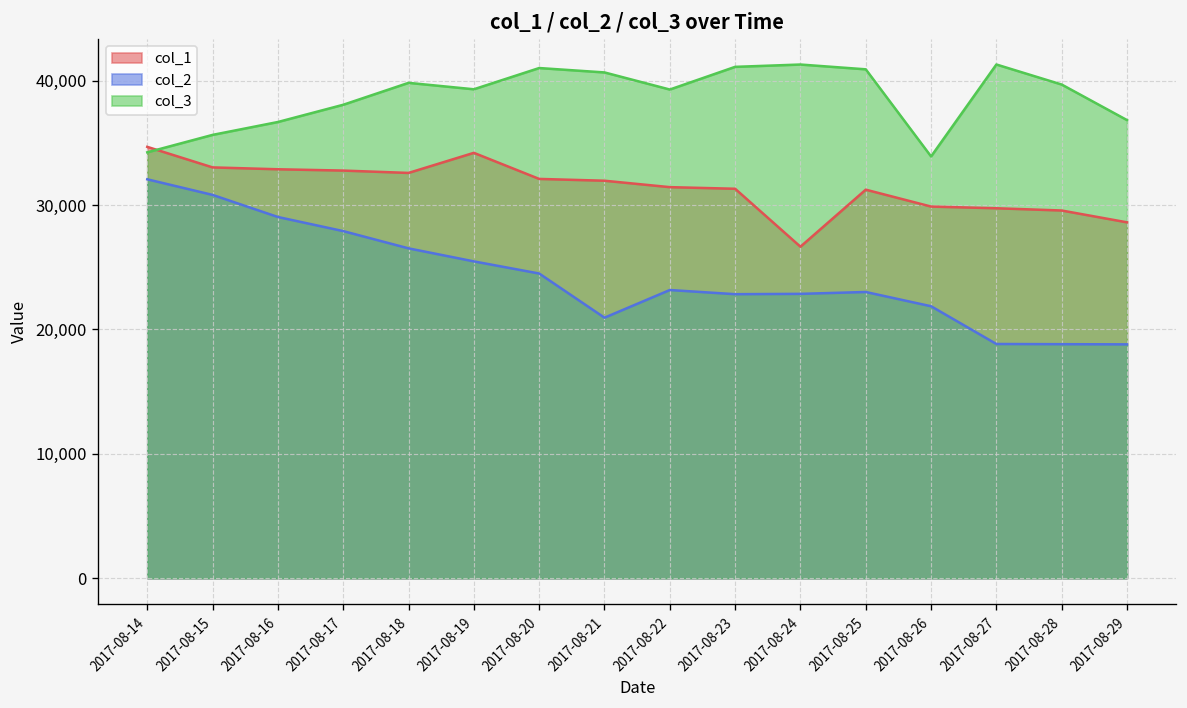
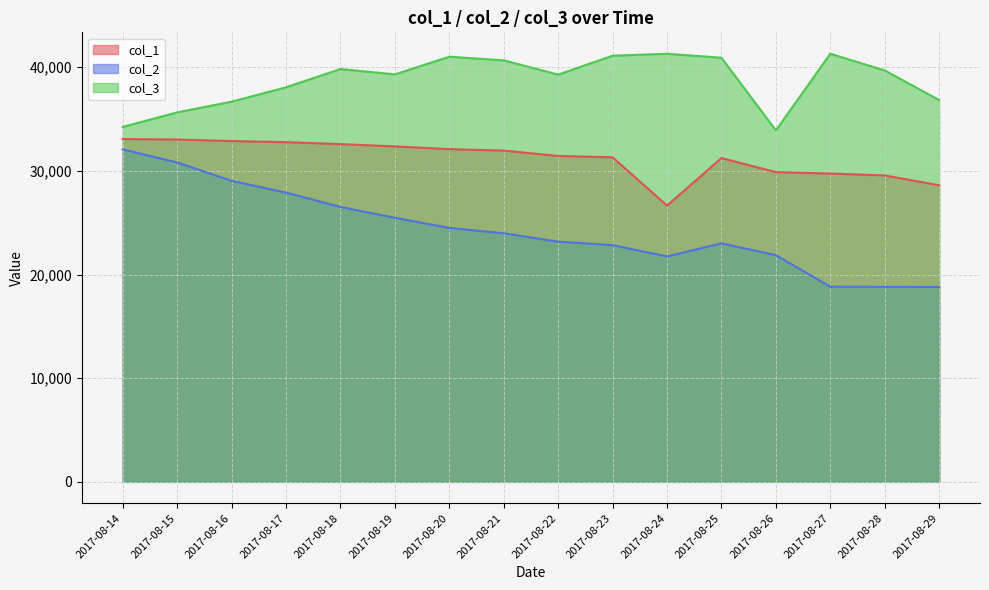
  {
    "col_1": {
-     "2017-08-14": "34,700",
+     "2017-08-14": "33,100",
      "2017-08-15": "33,000",
      "2017-08-16": "32,900",
      "2017-08-17": "32,800",
      "2017-08-18": "32,600",
-     "2017-08-19": "34,200",
+     "2017-08-19": "32,400",
      "2017-08-20": "32,100",
      "2017-08-21": "32,000",
      "2017-08-22": "31,400",
      "2017-08-23": "31,300",
      "2017-08-24": "26,700",
      "2017-08-25": "31,200",
      "2017-08-26": "29,900",
      "2017-08-27": "29,700",
      "2017-08-28": "29,600",
      "2017-08-29": "28,600"
    },
    "col_2": {
      "2017-08-14": "32,100",
      "2017-08-15": "30,800",
      "2017-08-16": "29,000",
      "2017-08-17": "27,900",
      "2017-08-18": "26,500",
      "2017-08-19": "25,500",
      "2017-08-20": "24,500",
-     "2017-08-21": "20,900",
+     "2017-08-21": "24,000",
      "2017-08-22": "23,200",
      "2017-08-23": "22,800",
-     "2017-08-24": "22,900",
+     "2017-08-24": "21,700",
      "2017-08-25": "23,000",
      "2017-08-26": "21,900",
      "2017-08-27": "18,800",
      "2017-08-28": "18,800",
      "2017-08-29": "18,800"
    },
    "col_3": {
      "2017-08-14": "34,200",
      "2017-08-15": "35,600",
      "2017-08-16": "36,700",
      "2017-08-17": "38,100",
      "2017-08-18": "39,800",
      "2017-08-19": "39,300",
      "2017-08-20": "41,000",
      "2017-08-21": "40,700",
      "2017-08-22": "39,300",
      "2017-08-23": "41,100",
      "2017-08-24": "41,300",
      "2017-08-25": "40,900",
      "2017-08-26": "33,900",
      "2017-08-27": "41,300",
      "2017-08-28": "39,700",
      "2017-08-29": "36,800"
    }
  }
